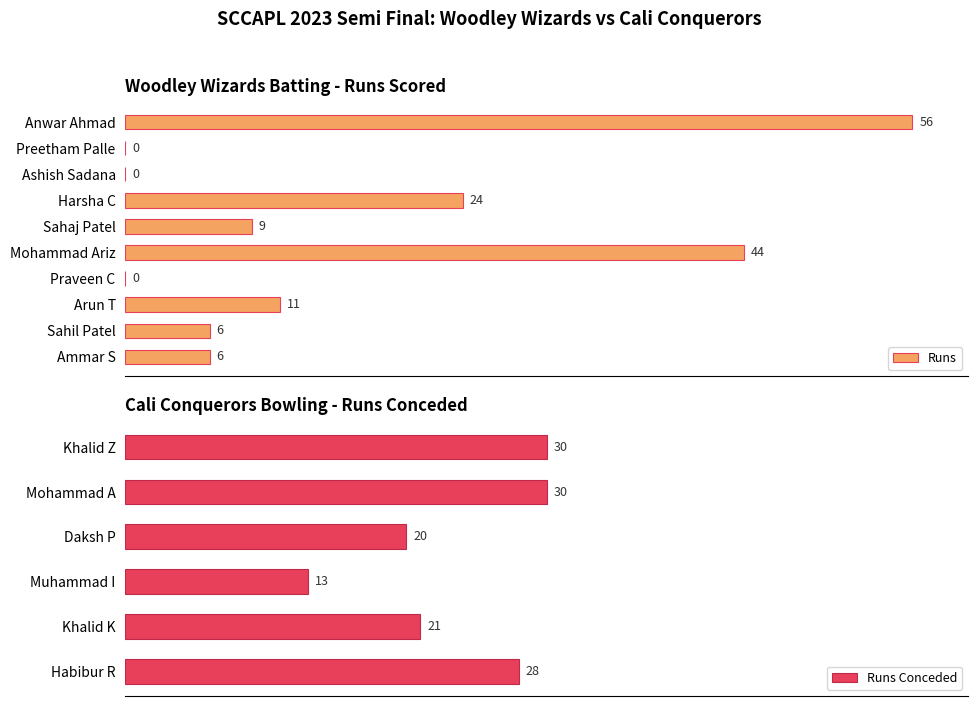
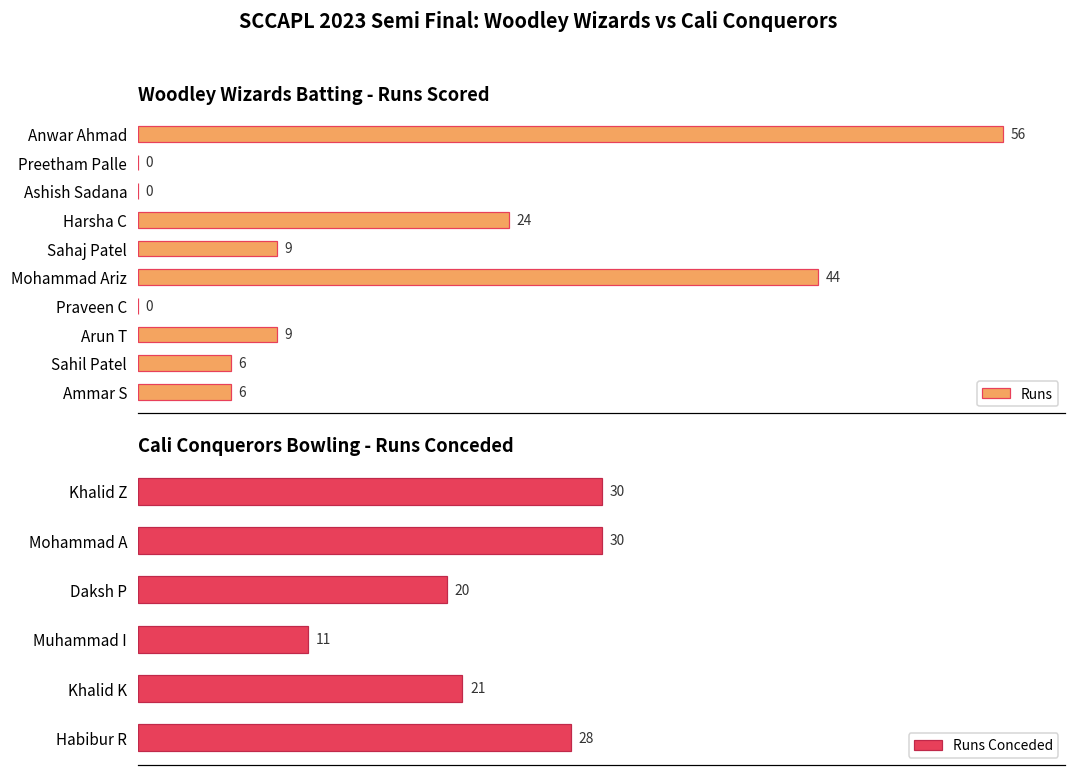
  {
    "Woodley Wizards Batting - Runs Scored": {
      "Anwar Ahmad": 56,
      "Preetham Palle": 0,
      "Ashish Sadana": 0,
      "Harsha C": 24,
      "Sahaj Patel": 9,
      "Mohammad Ariz": 44,
      "Praveen C": 0,
-     "Arun T": 11,
+     "Arun T": 9,
      "Sahil Patel": 6,
      "Ammar S": 6
    },
    "Cali Conquerors Bowling - Runs Conceded": {
      "Khalid Z": 30,
      "Mohammad A": 30,
      "Daksh P": 20,
-     "Muhammad I": 13,
+     "Muhammad I": 11,
      "Khalid K": 21,
      "Habibur R": 28
    }
  }
